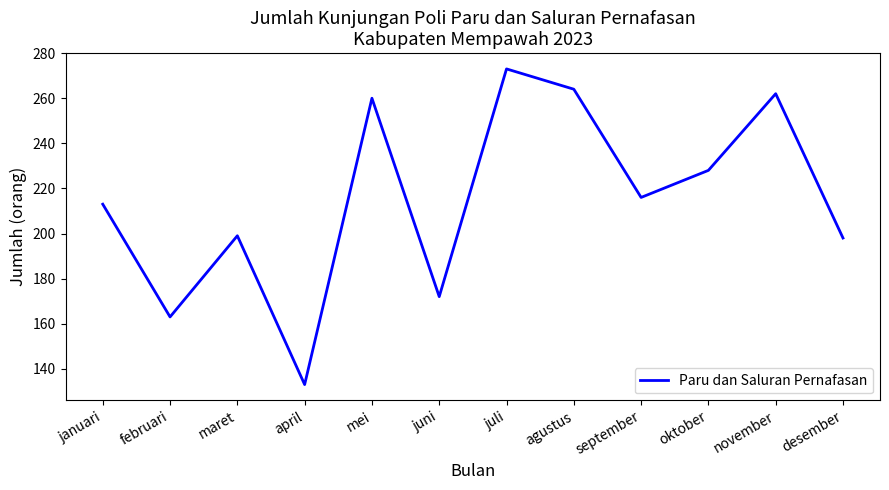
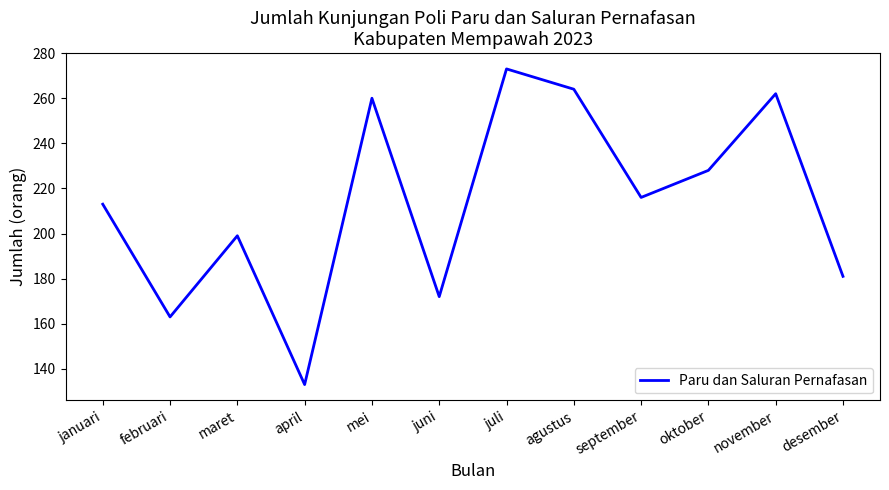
  {
    "januari": 213,
    "februari": 163,
    "maret": 199,
    "april": 133,
    "mei": 260,
    "juni": 172,
    "juli": 273,
    "agustus": 264,
    "september": 216,
    "oktober": 228,
    "november": 262,
-   "desember": 198
+   "desember": 181
  }
